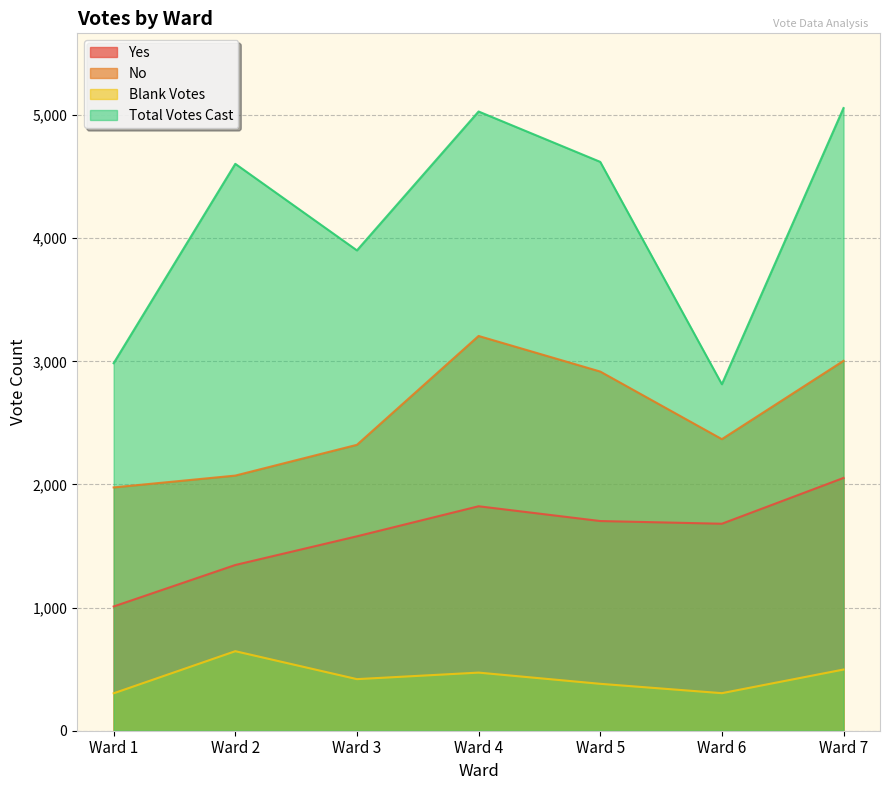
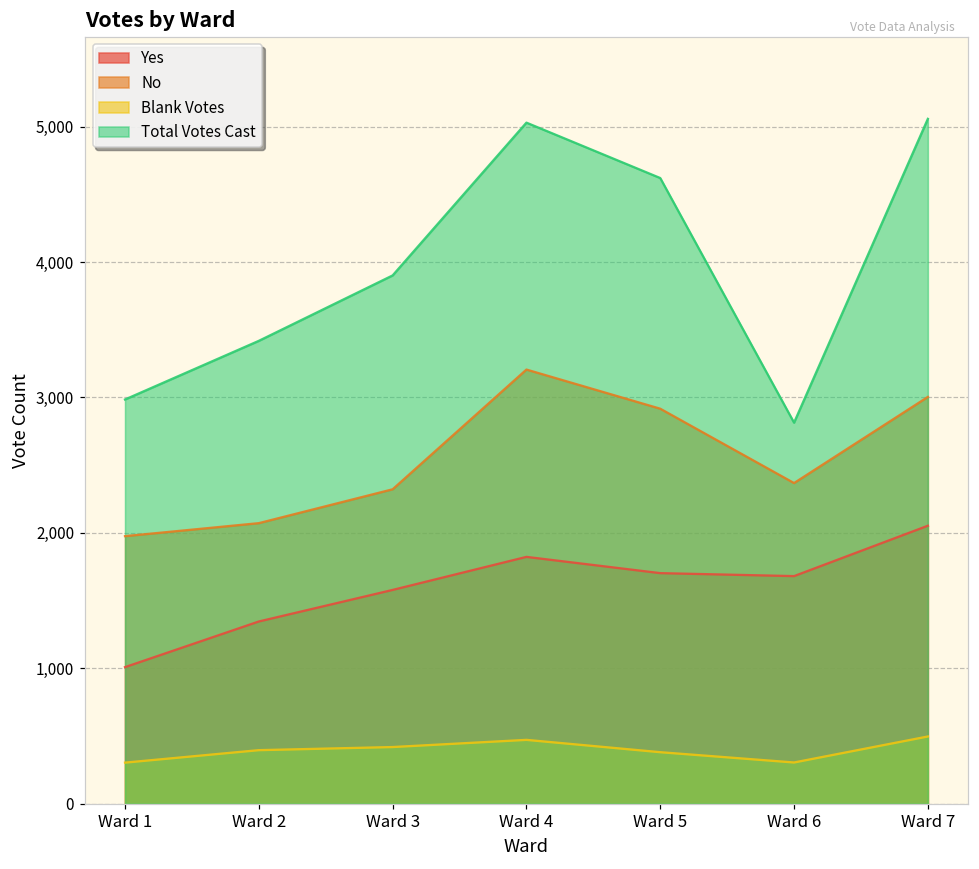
  {
    "Blank Votes": {
      "Ward 1": "300",
-     "Ward 2": "650",
+     "Ward 2": "400",
      "Ward 3": "420",
      "Ward 4": "470",
      "Ward 5": "380",
      "Ward 6": "310",
      "Ward 7": "500"
    },
    "Total Votes Cast": {
      "Ward 1": "2,990",
-     "Ward 2": "4,600",
+     "Ward 2": "3,420",
      "Ward 3": "3,900",
      "Ward 4": "5,030",
      "Ward 5": "4,620",
      "Ward 6": "2,810",
      "Ward 7": "5,060"
    }
  }
